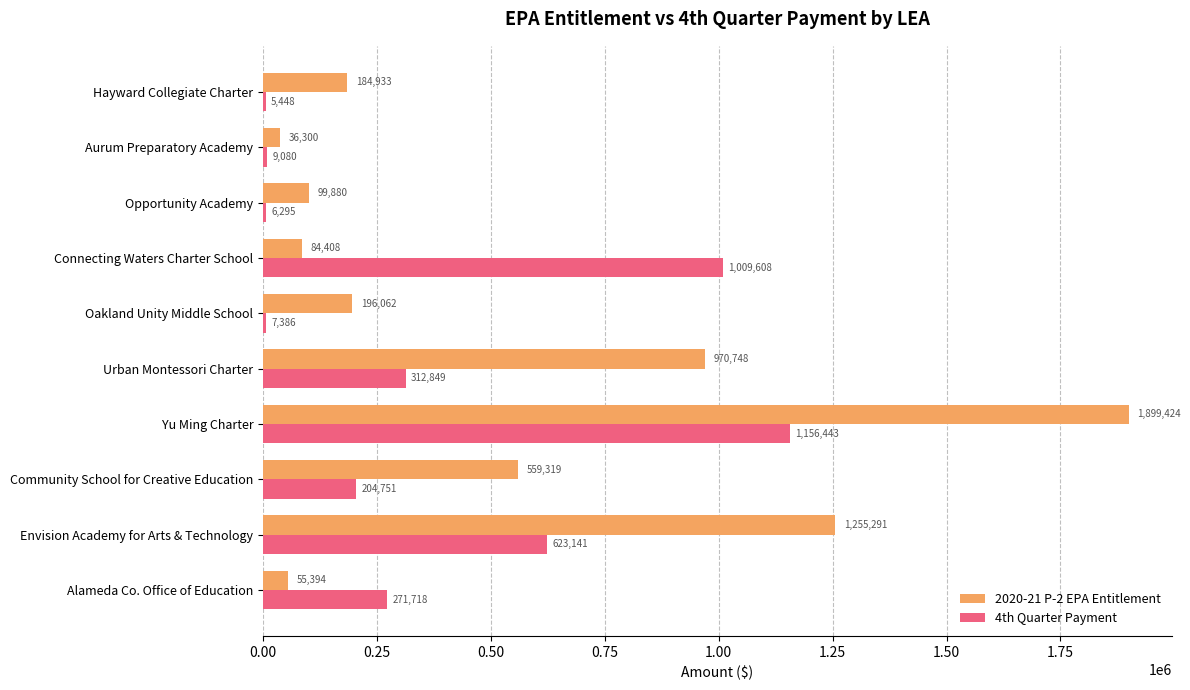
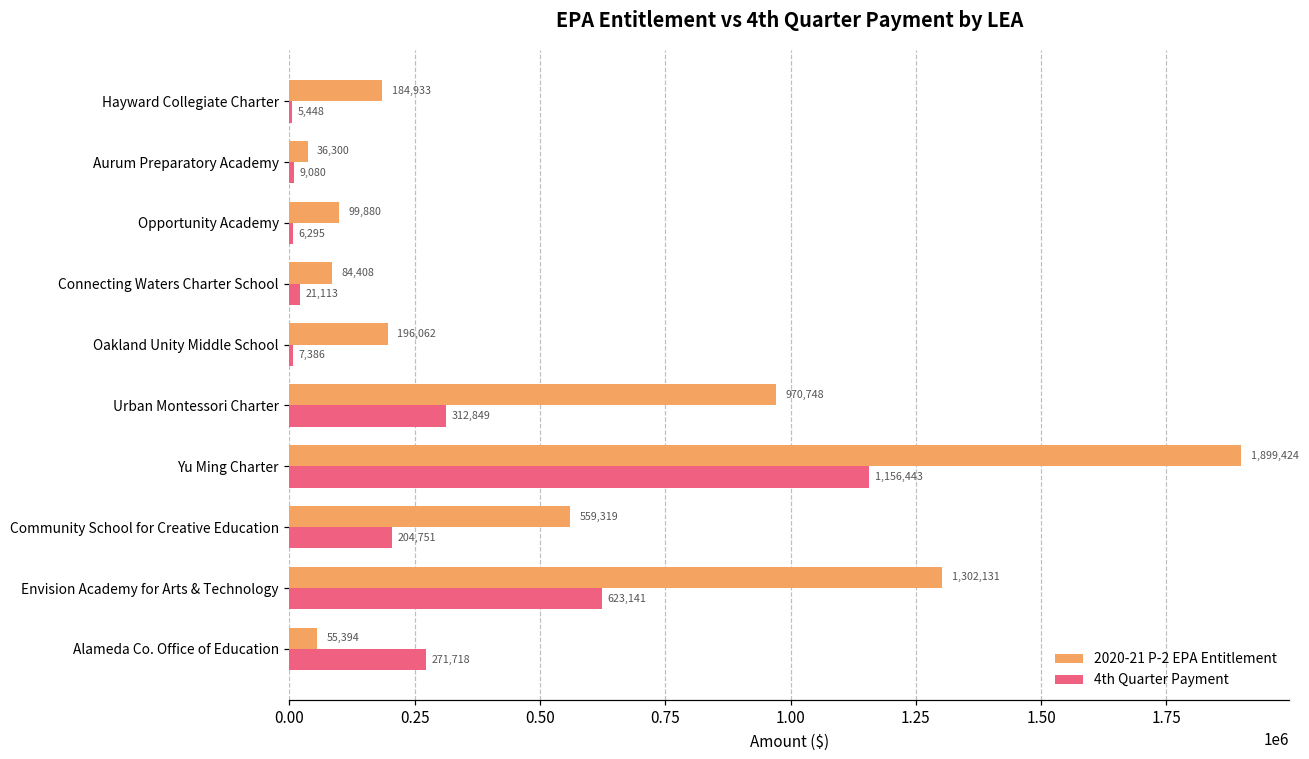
  {
    "2020-21 P-2 EPA Entitlement": {
      "Hayward Collegiate Charter": "184,933",
      "Aurum Preparatory Academy": "36,300",
      "Opportunity Academy": "99,880",
      "Connecting Waters Charter School": "84,408",
      "Oakland Unity Middle School": "196,062",
      "Urban Montessori Charter": "970,748",
      "Yu Ming Charter": "1,899,424",
      "Community School for Creative Education": "559,319",
-     "Envision Academy for Arts & Technology": "1,255,291",
+     "Envision Academy for Arts & Technology": "1,302,131",
      "Alameda Co. Office of Education": "55,394"
    },
    "4th Quarter Payment": {
      "Hayward Collegiate Charter": "5,448",
      "Aurum Preparatory Academy": "9,080",
      "Opportunity Academy": "6,295",
-     "Connecting Waters Charter School": "1,009,608",
+     "Connecting Waters Charter School": "21,113",
      "Oakland Unity Middle School": "7,386",
      "Urban Montessori Charter": "312,849",
      "Yu Ming Charter": "1,156,443",
      "Community School for Creative Education": "204,751",
      "Envision Academy for Arts & Technology": "623,141",
      "Alameda Co. Office of Education": "271,718"
    }
  }
